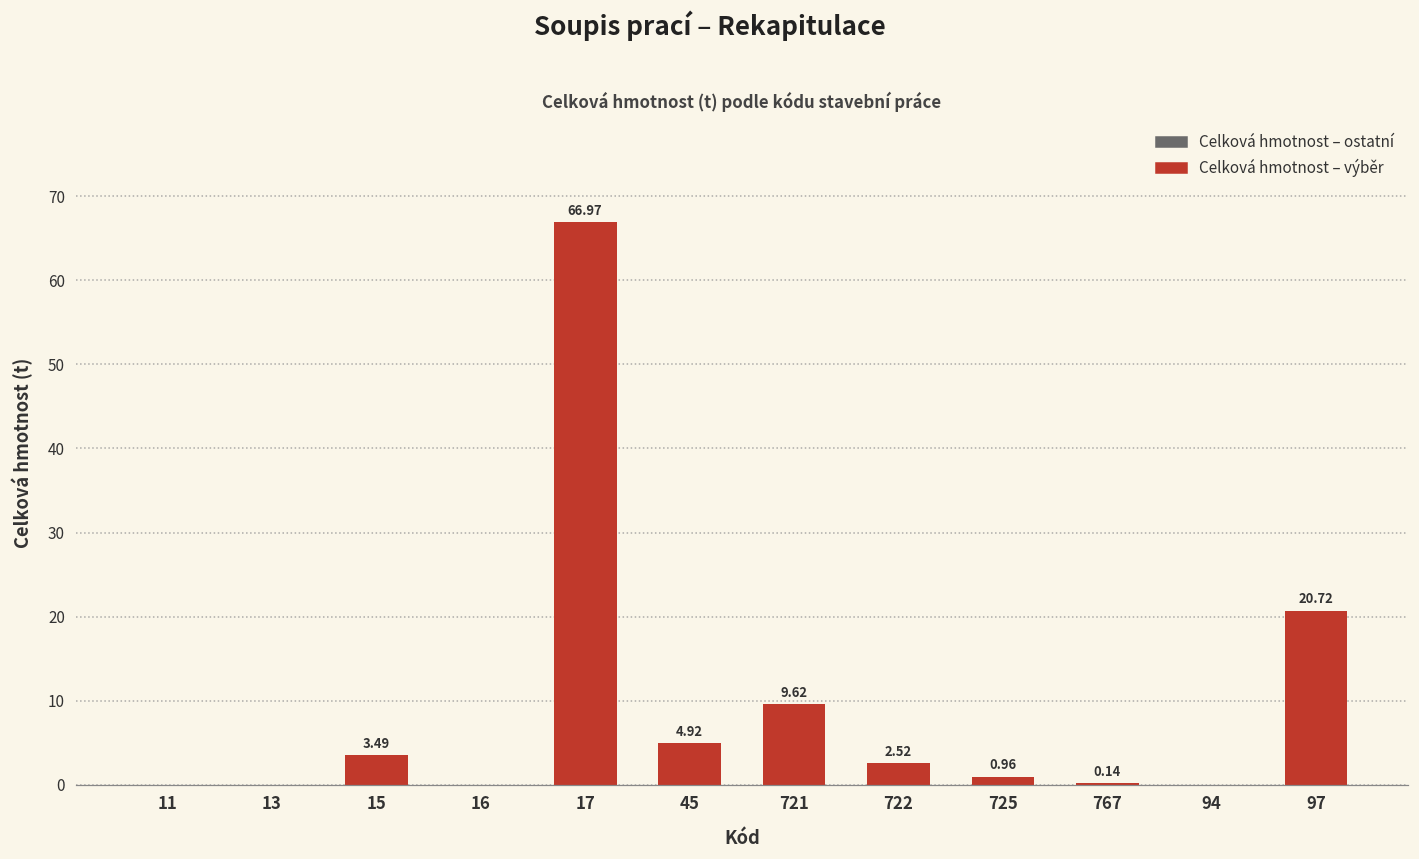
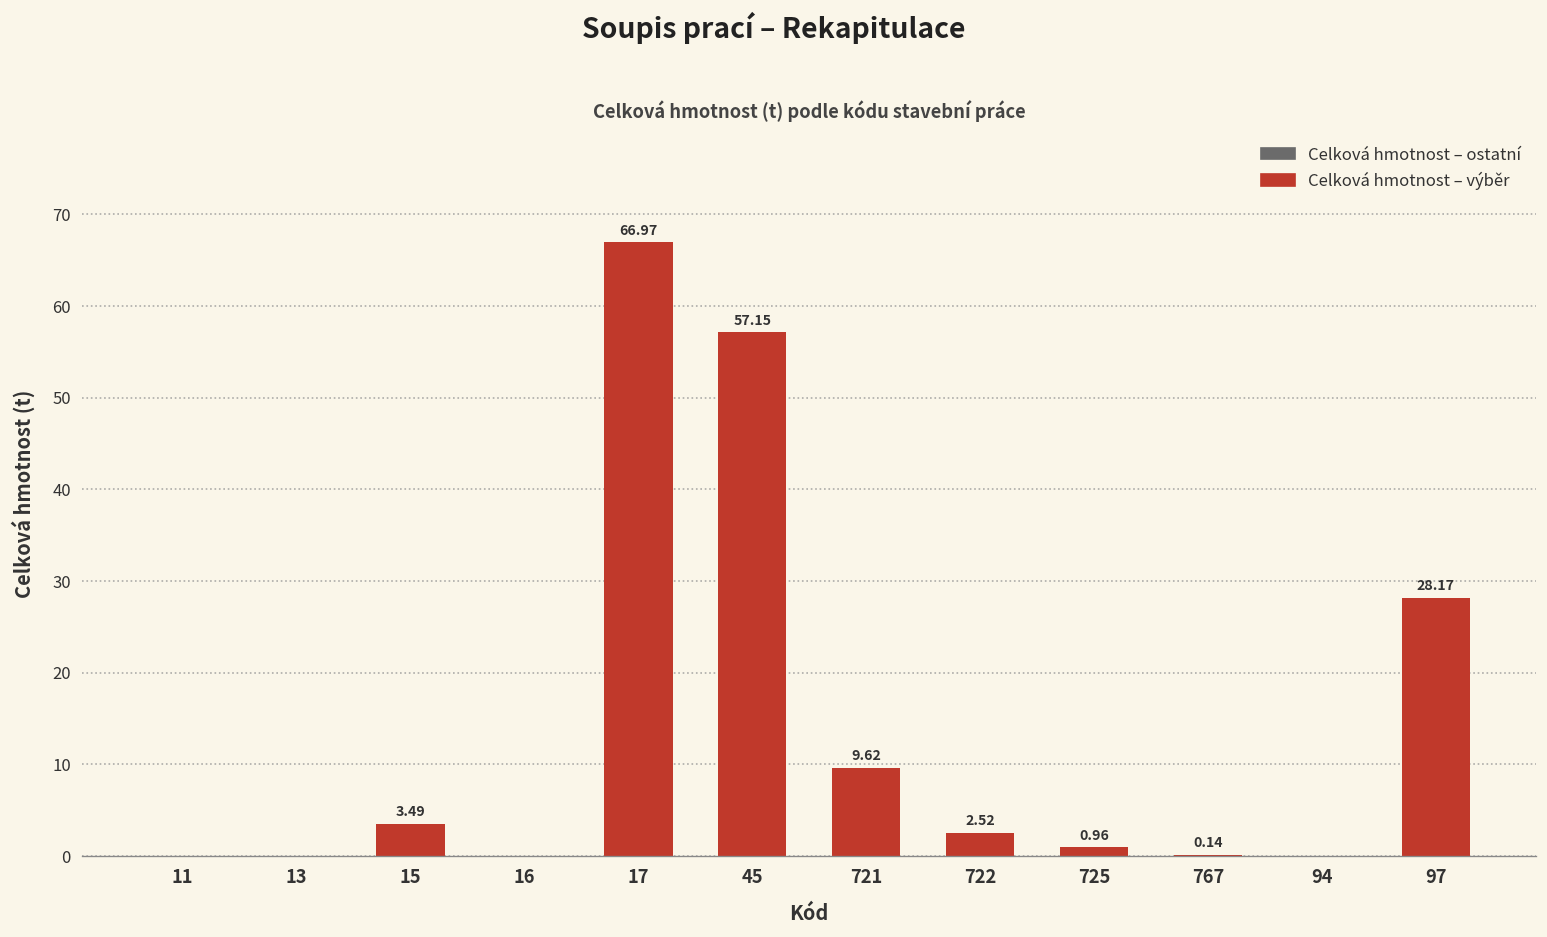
  {
    "15": 3.49,
    "17": 66.97,
-   "45": 4.92,
+   "45": 57.15,
    "721": 9.62,
    "722": 2.52,
    "725": 0.96,
    "767": 0.14,
-   "97": 20.72
+   "97": 28.17
  }
